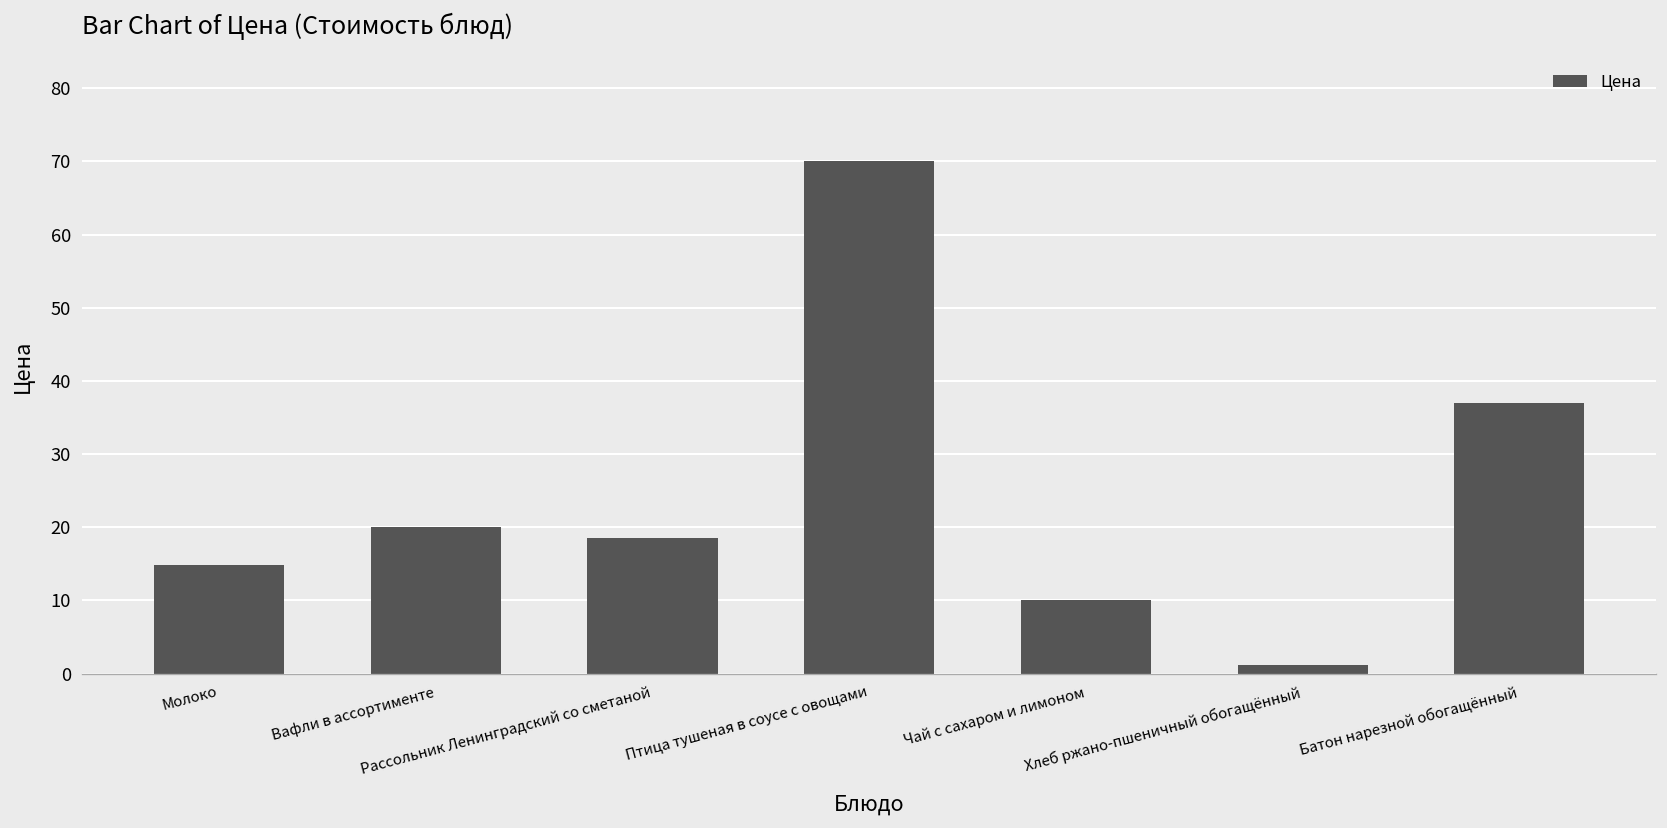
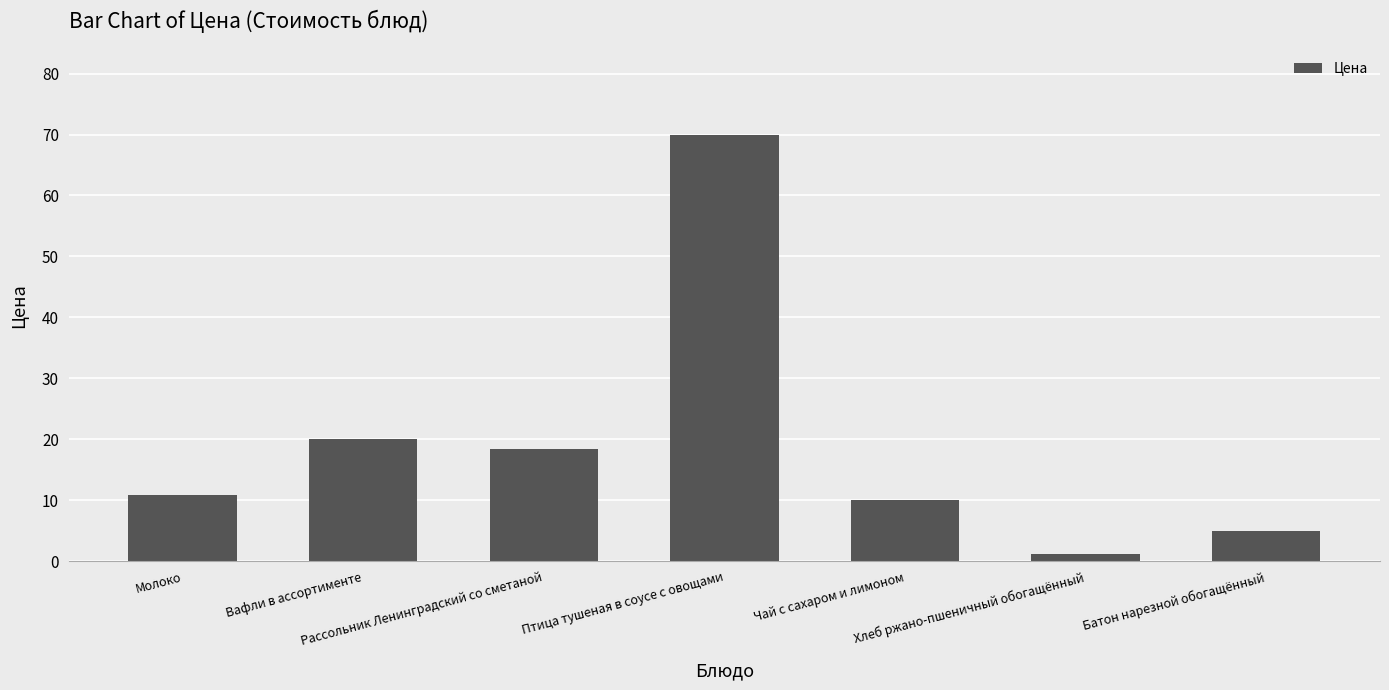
  {
-   "Молоко": 15,
+   "Молоко": 11,
    "Вафли в ассортименте": 20,
    "Рассольник Ленинградский со сметаной": 19,
    "Птица тушеная в соусе с овощами": 70,
    "Чай с сахаром и лимоном": 10,
    "Хлеб ржано-пшеничный обогащённый": 1,
-   "Батон нарезной обогащённый": 37
+   "Батон нарезной обогащённый": 5
  }
